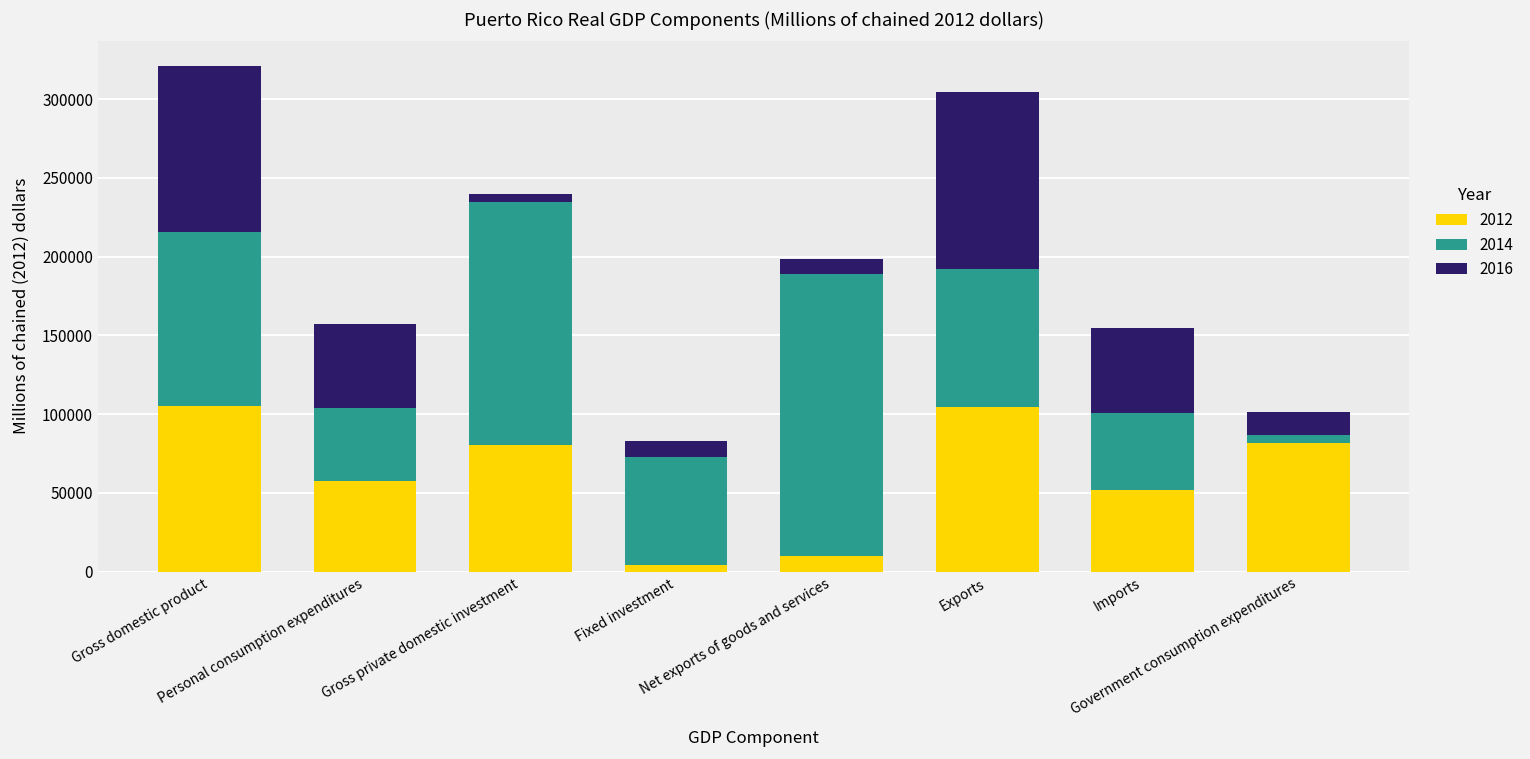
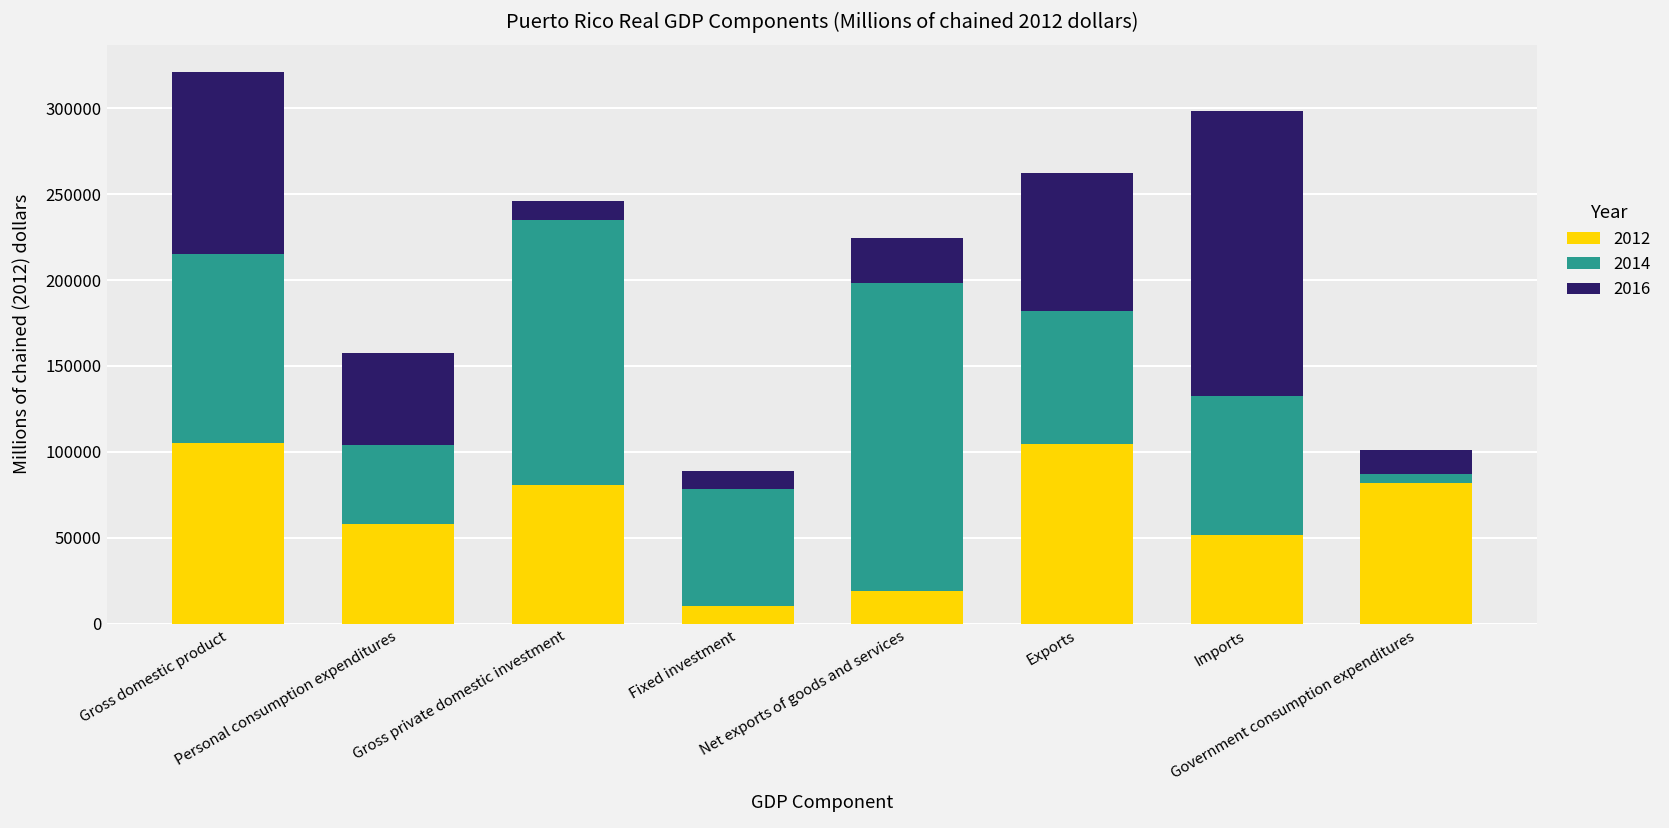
  {
    "2012": {
      "Gross domestic product": 105000,
      "Personal consumption expenditures": 58000,
      "Gross private domestic investment": 81000,
-     "Fixed investment": 4000,
-     "Net exports of goods and services": 10000,
+     "Fixed investment": 10000,
+     "Net exports of goods and services": 19000,
      "Exports": 105000,
      "Imports": 52000,
      "Government consumption expenditures": 82000
    },
    "2014": {
      "Gross domestic product": 110000,
      "Personal consumption expenditures": 46000,
      "Gross private domestic investment": 154000,
      "Fixed investment": 69000,
      "Net exports of goods and services": 179000,
-     "Exports": 88000,
-     "Imports": 49000,
+     "Exports": 78000,
+     "Imports": 81000,
      "Government consumption expenditures": 5000
    },
    "2016": {
      "Gross domestic product": 106000,
      "Personal consumption expenditures": 54000,
-     "Gross private domestic investment": 5000,
+     "Gross private domestic investment": 12000,
      "Fixed investment": 10000,
-     "Net exports of goods and services": 9000,
-     "Exports": 113000,
-     "Imports": 54000,
+     "Net exports of goods and services": 26000,
+     "Exports": 80000,
+     "Imports": 166000,
      "Government consumption expenditures": 14000
    }
  }
